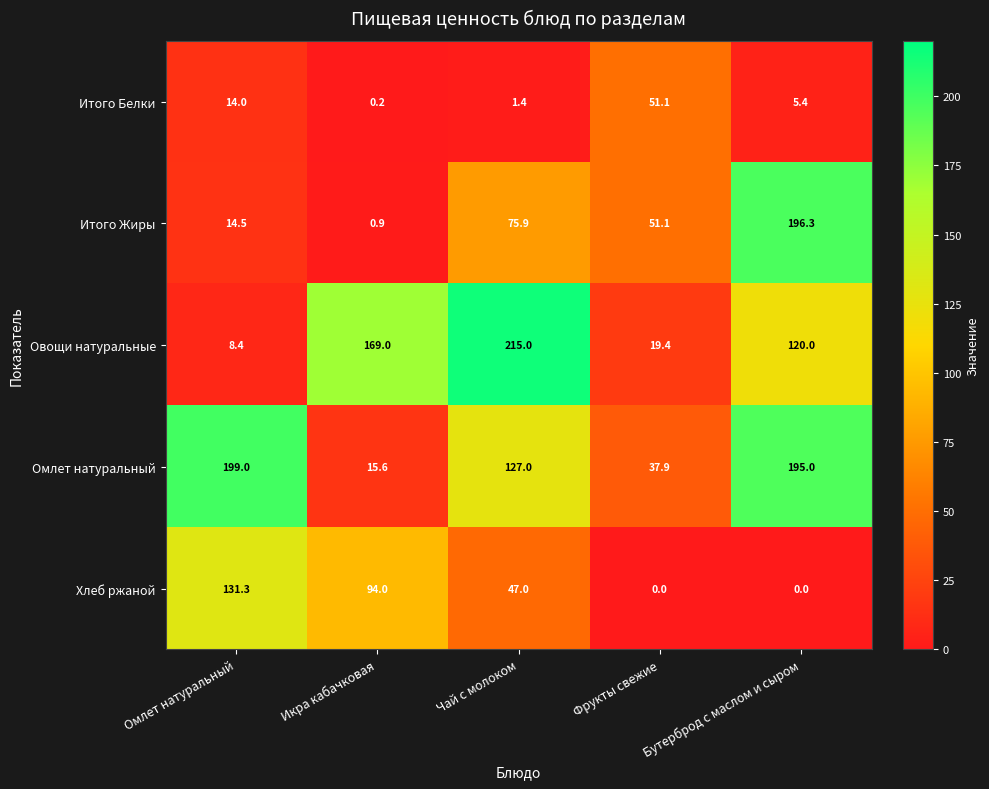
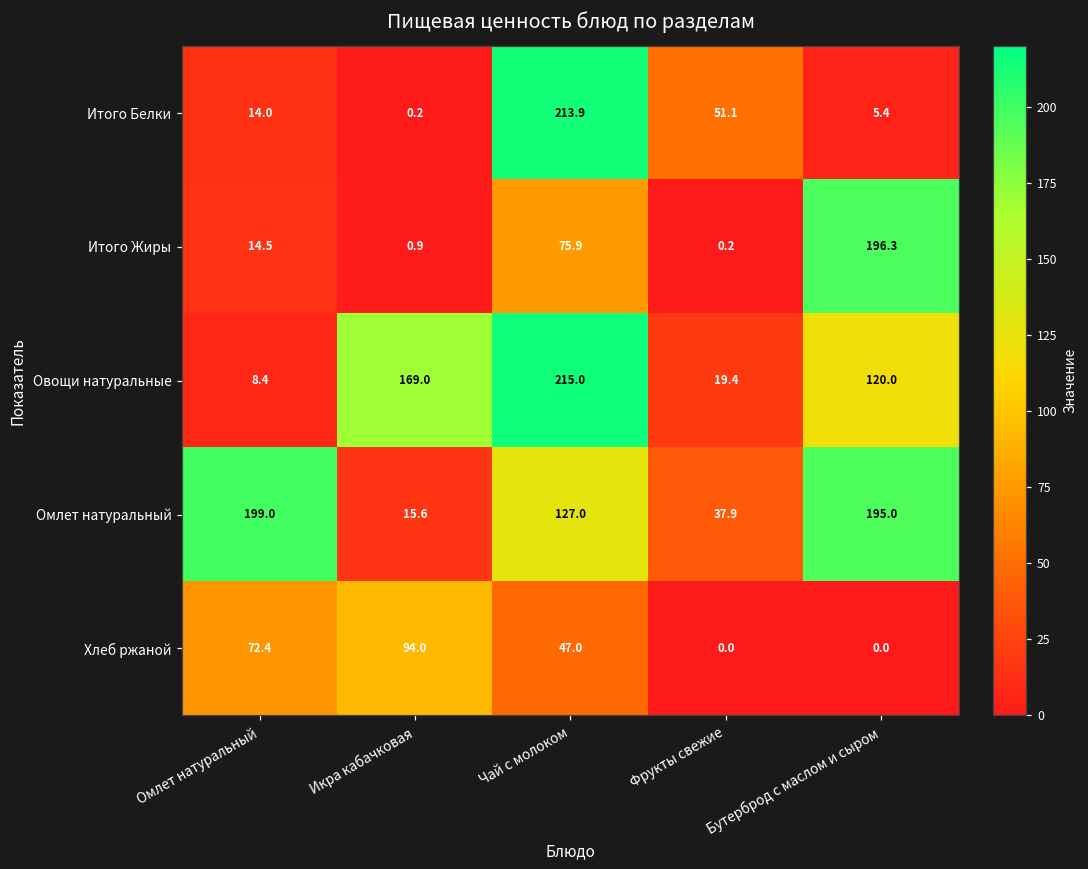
  {
    "Итого Белки": {
      "Омлет натуральный": 14.0,
      "Икра кабачковая": 0.2,
-     "Чай с молоком": 1.4,
+     "Чай с молоком": 213.9,
      "Фрукты свежие": 51.1,
      "Бутерброд с маслом и сыром": 5.4
    },
    "Итого Жиры": {
      "Омлет натуральный": 14.5,
      "Икра кабачковая": 0.9,
      "Чай с молоком": 75.9,
-     "Фрукты свежие": 51.1,
+     "Фрукты свежие": 0.2,
      "Бутерброд с маслом и сыром": 196.3
    },
    "Овощи натуральные": {
      "Омлет натуральный": 8.4,
      "Икра кабачковая": 169.0,
      "Чай с молоком": 215.0,
      "Фрукты свежие": 19.4,
      "Бутерброд с маслом и сыром": 120.0
    },
    "Омлет натуральный": {
      "Омлет натуральный": 199.0,
      "Икра кабачковая": 15.6,
      "Чай с молоком": 127.0,
      "Фрукты свежие": 37.9,
      "Бутерброд с маслом и сыром": 195.0
    },
    "Хлеб ржаной": {
-     "Омлет натуральный": 131.3,
+     "Омлет натуральный": 72.4,
      "Икра кабачковая": 94.0,
      "Чай с молоком": 47.0,
      "Фрукты свежие": 0.0,
      "Бутерброд с маслом и сыром": 0.0
    }
  }
